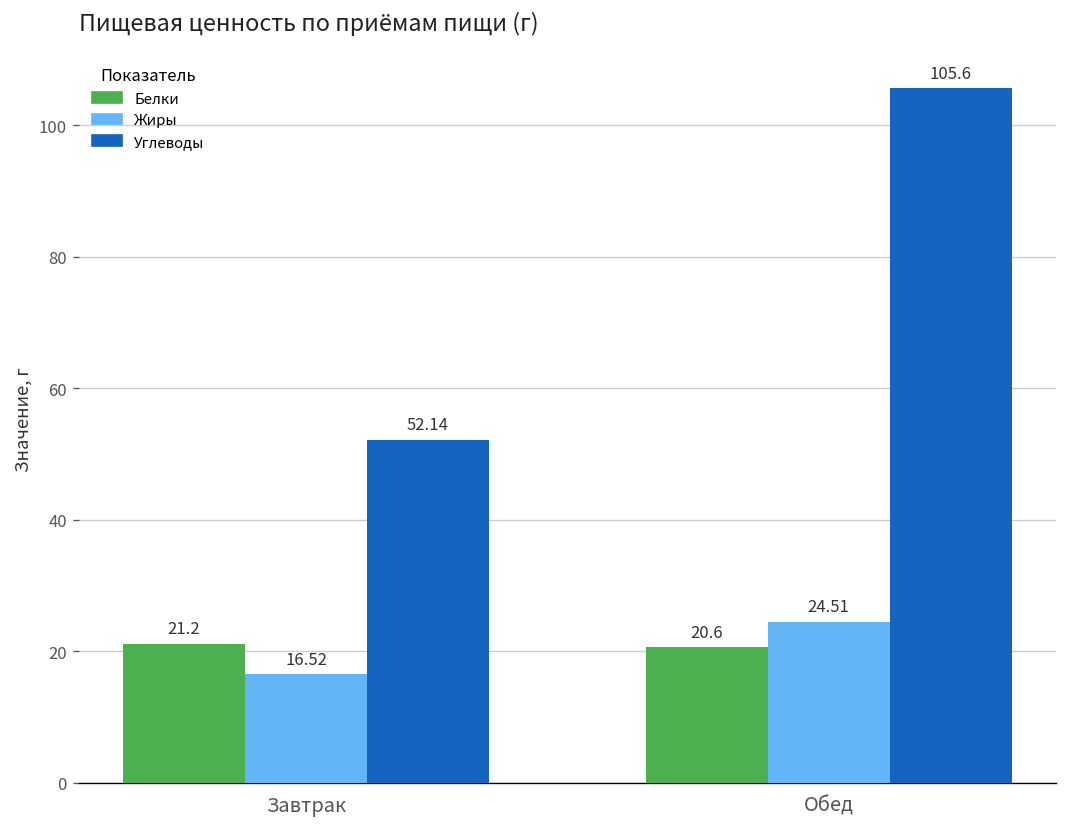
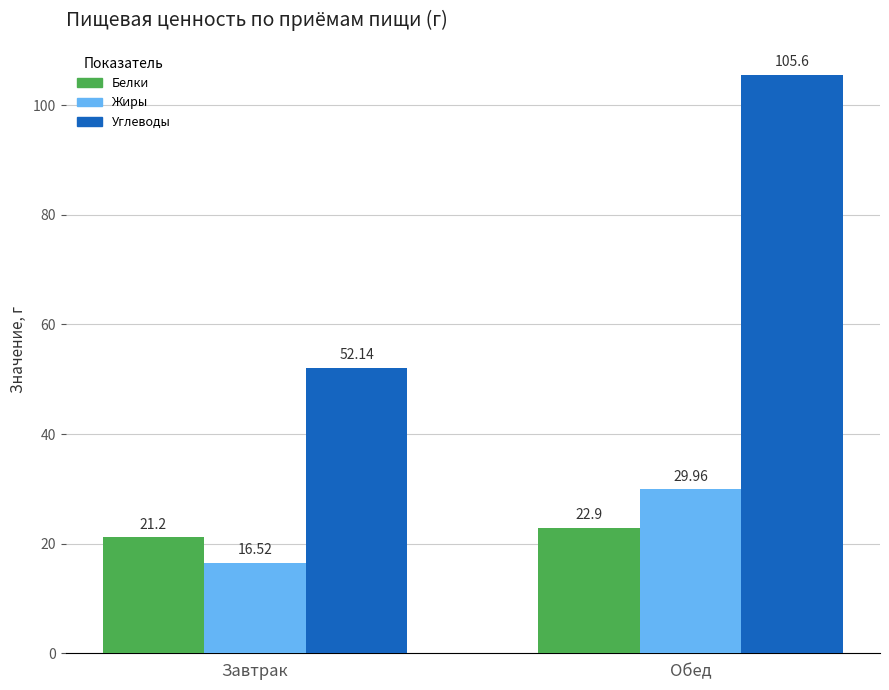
  {
    "Белки": {
      "Завтрак": 21.2,
-     "Обед": 20.6
+     "Обед": 22.9
    },
    "Жиры": {
      "Завтрак": 16.52,
-     "Обед": 24.51
+     "Обед": 29.96
    },
    "Углеводы": {
      "Завтрак": 52.14,
      "Обед": 105.6
    }
  }
